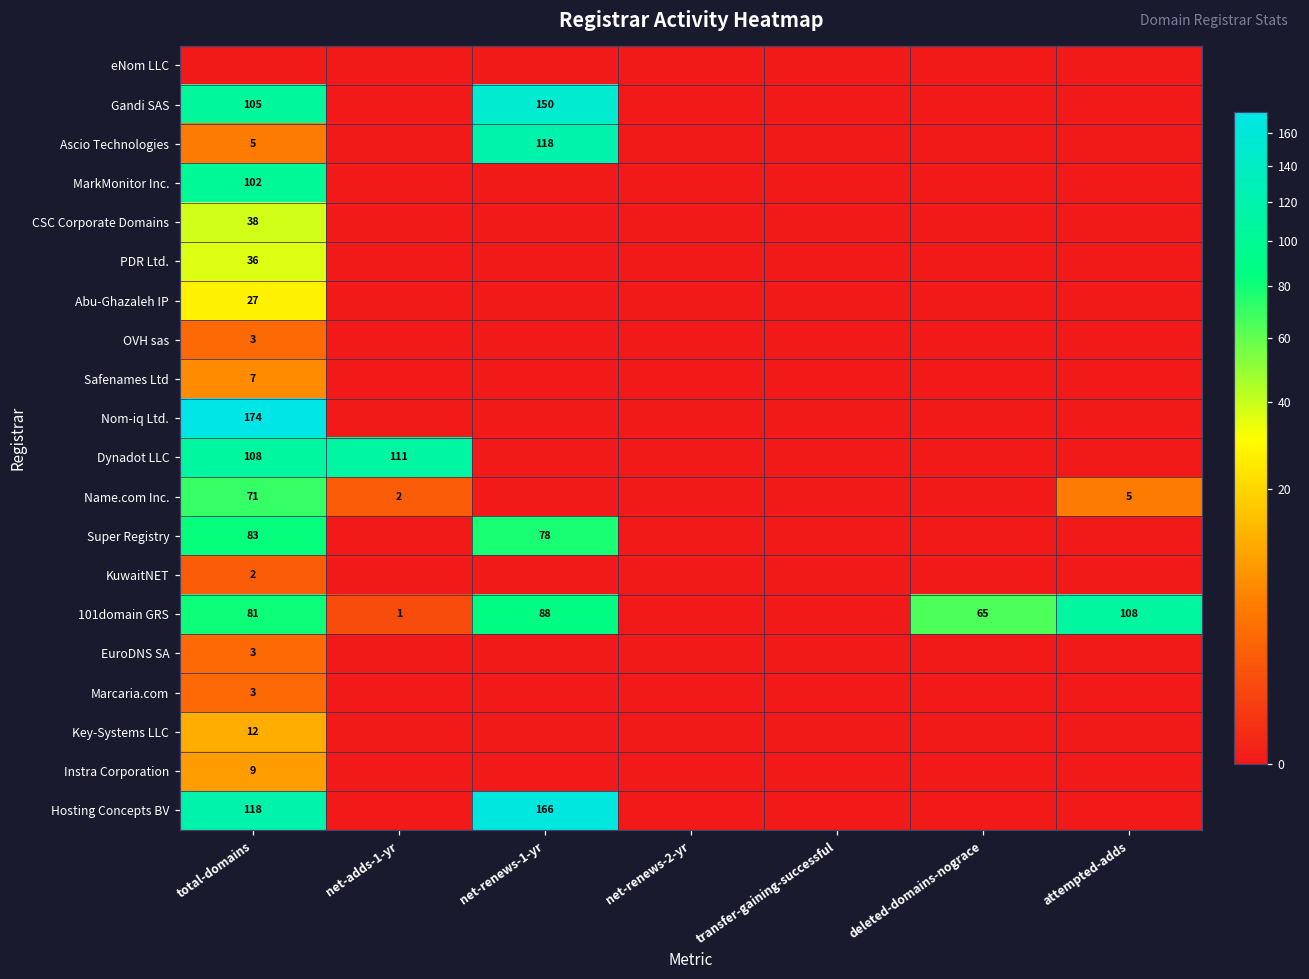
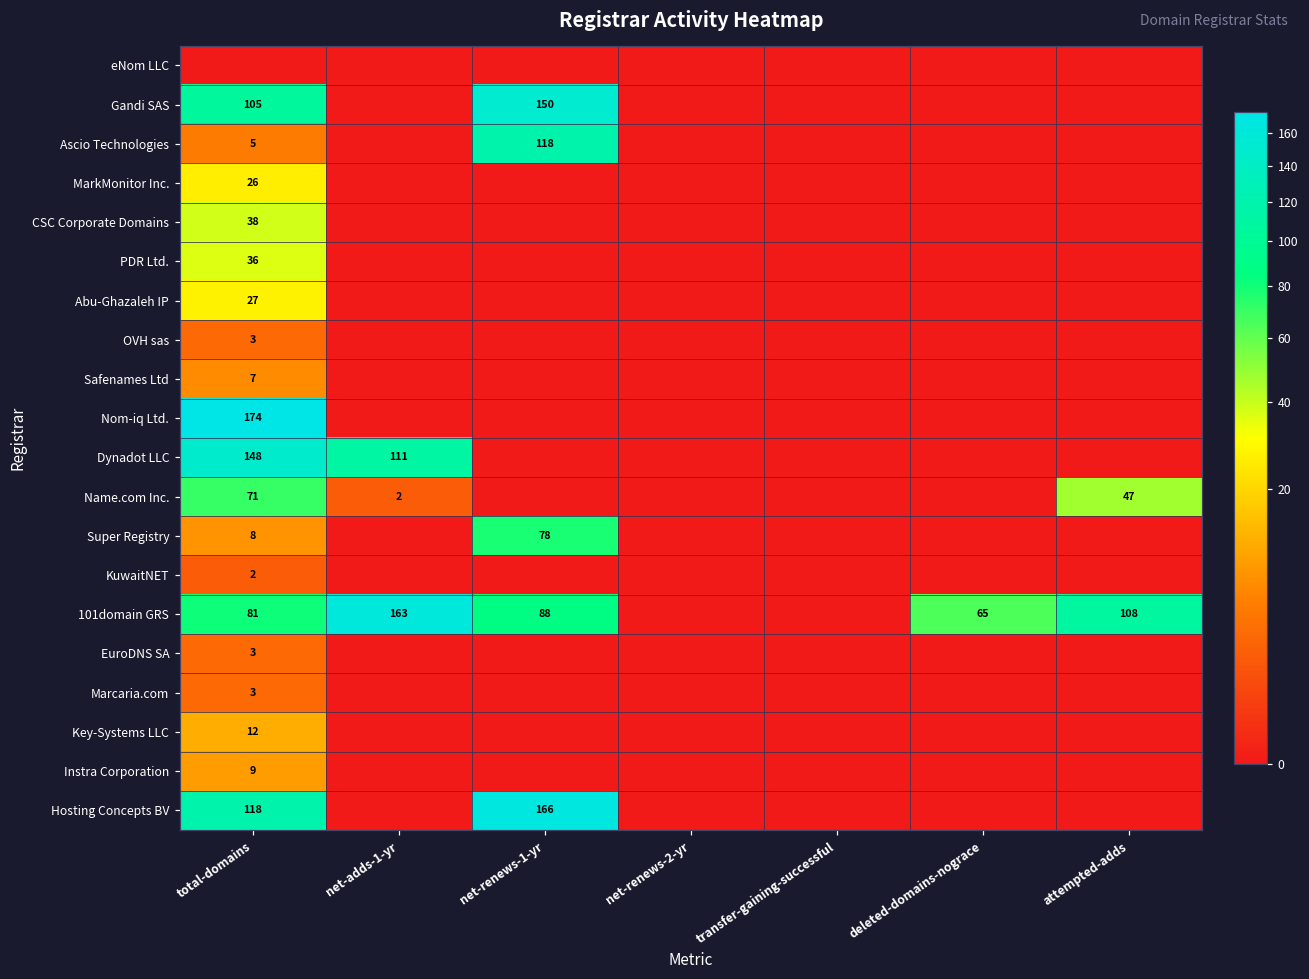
  {
    "Gandi SAS": {
      "total-domains": 105,
      "net-renews-1-yr": 150
    },
    "Ascio Technologies": {
      "total-domains": 5,
      "net-renews-1-yr": 118
    },
    "MarkMonitor Inc.": {
-     "total-domains": 102
+     "total-domains": 26
    },
    "CSC Corporate Domains": {
      "total-domains": 38
    },
    "PDR Ltd.": {
      "total-domains": 36
    },
    "Abu-Ghazaleh IP": {
      "total-domains": 27
    },
    "OVH sas": {
      "total-domains": 3
    },
    "Safenames Ltd": {
      "total-domains": 7
    },
    "Nom-iq Ltd.": {
      "total-domains": 174
    },
    "Dynadot LLC": {
-     "total-domains": 108,
+     "total-domains": 148,
      "net-adds-1-yr": 111
    },
    "Name.com Inc.": {
      "total-domains": 71,
      "net-adds-1-yr": 2,
-     "attempted-adds": 5
+     "attempted-adds": 47
    },
    "Super Registry": {
-     "total-domains": 83,
+     "total-domains": 8,
      "net-renews-1-yr": 78
    },
    "KuwaitNET": {
      "total-domains": 2
    },
    "101domain GRS": {
      "total-domains": 81,
-     "net-adds-1-yr": 1,
+     "net-adds-1-yr": 163,
      "net-renews-1-yr": 88,
      "deleted-domains-nograce": 65,
      "attempted-adds": 108
    },
    "EuroDNS SA": {
      "total-domains": 3
    },
    "Marcaria.com": {
      "total-domains": 3
    },
    "Key-Systems LLC": {
      "total-domains": 12
    },
    "Instra Corporation": {
      "total-domains": 9
    },
    "Hosting Concepts BV": {
      "total-domains": 118,
      "net-renews-1-yr": 166
    }
  }
